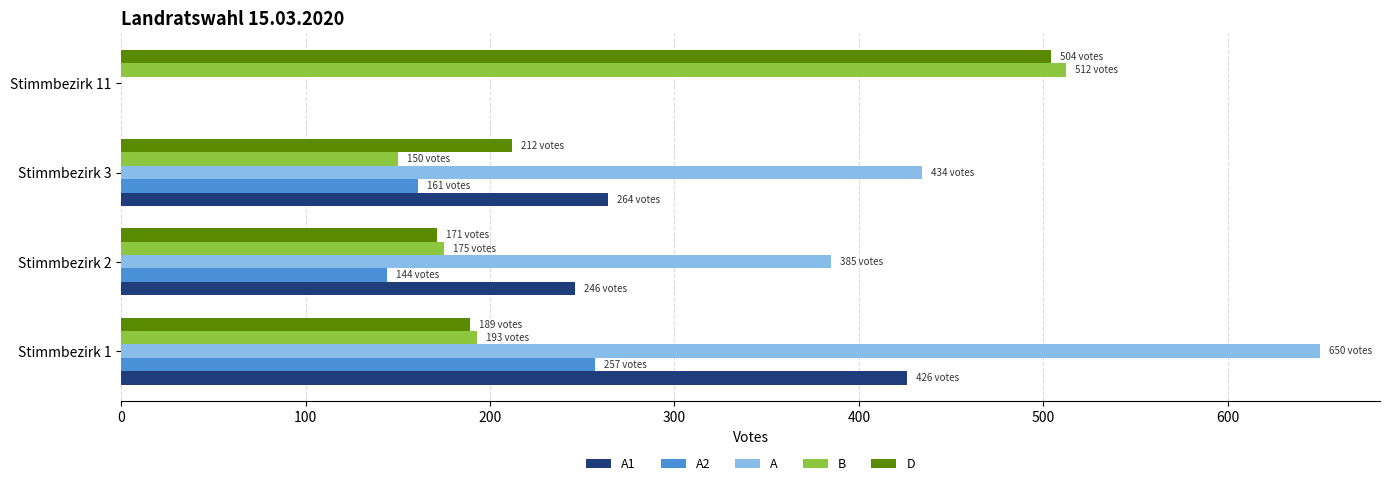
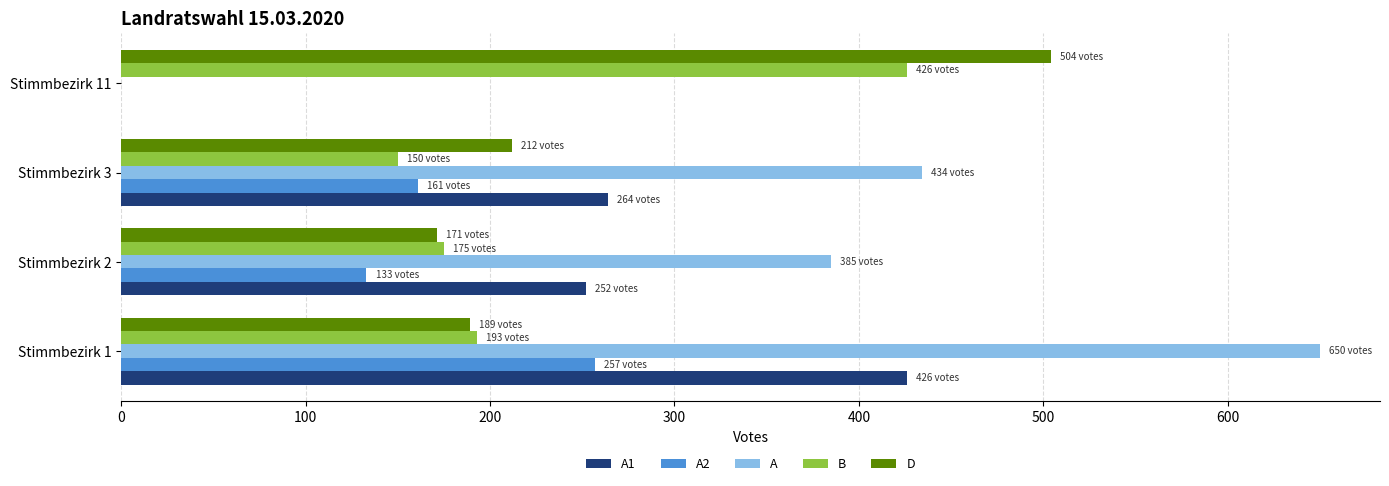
  {
    "A1": {
      "Stimmbezirk 3": 264,
-     "Stimmbezirk 2": 246,
+     "Stimmbezirk 2": 252,
      "Stimmbezirk 1": 426
    },
    "A2": {
      "Stimmbezirk 3": 161,
-     "Stimmbezirk 2": 144,
+     "Stimmbezirk 2": 133,
      "Stimmbezirk 1": 257
    },
    "A": {
      "Stimmbezirk 3": 434,
      "Stimmbezirk 2": 385,
      "Stimmbezirk 1": 650
    },
    "B": {
-     "Stimmbezirk 11": 512,
+     "Stimmbezirk 11": 426,
      "Stimmbezirk 3": 150,
      "Stimmbezirk 2": 175,
      "Stimmbezirk 1": 193
    },
    "D": {
      "Stimmbezirk 11": 504,
      "Stimmbezirk 3": 212,
      "Stimmbezirk 2": 171,
      "Stimmbezirk 1": 189
    }
  }
